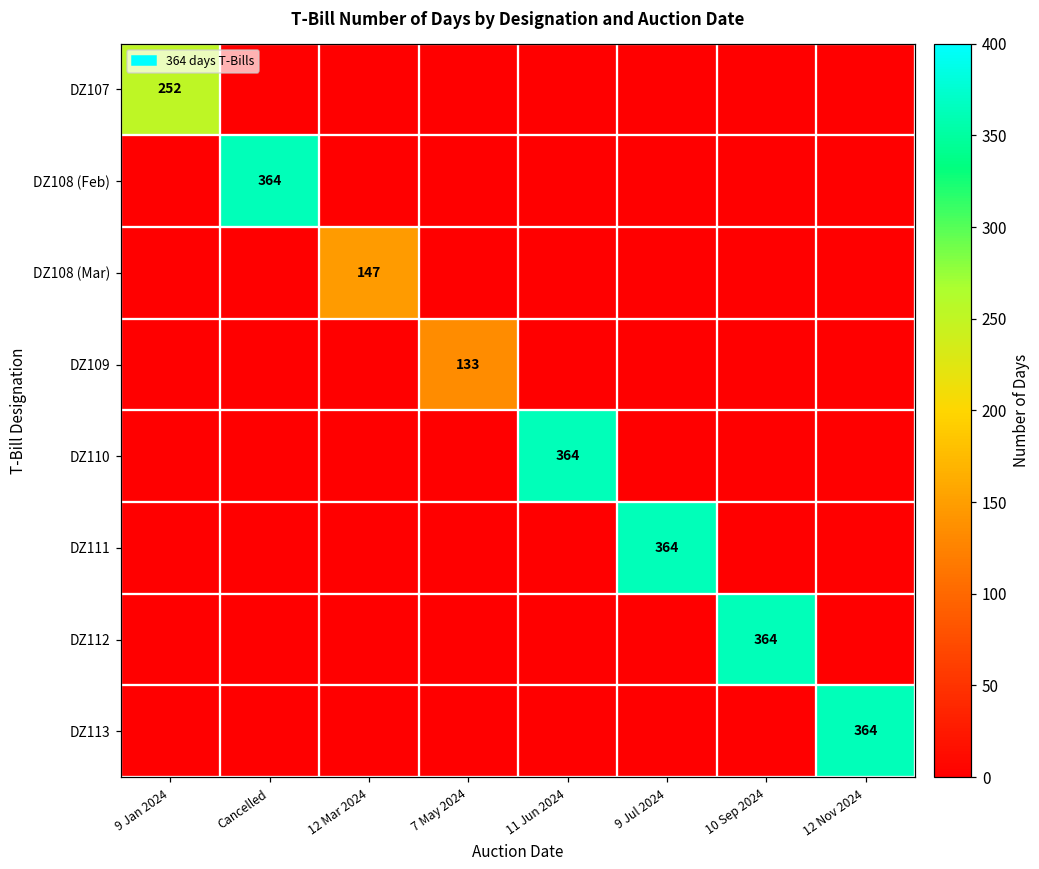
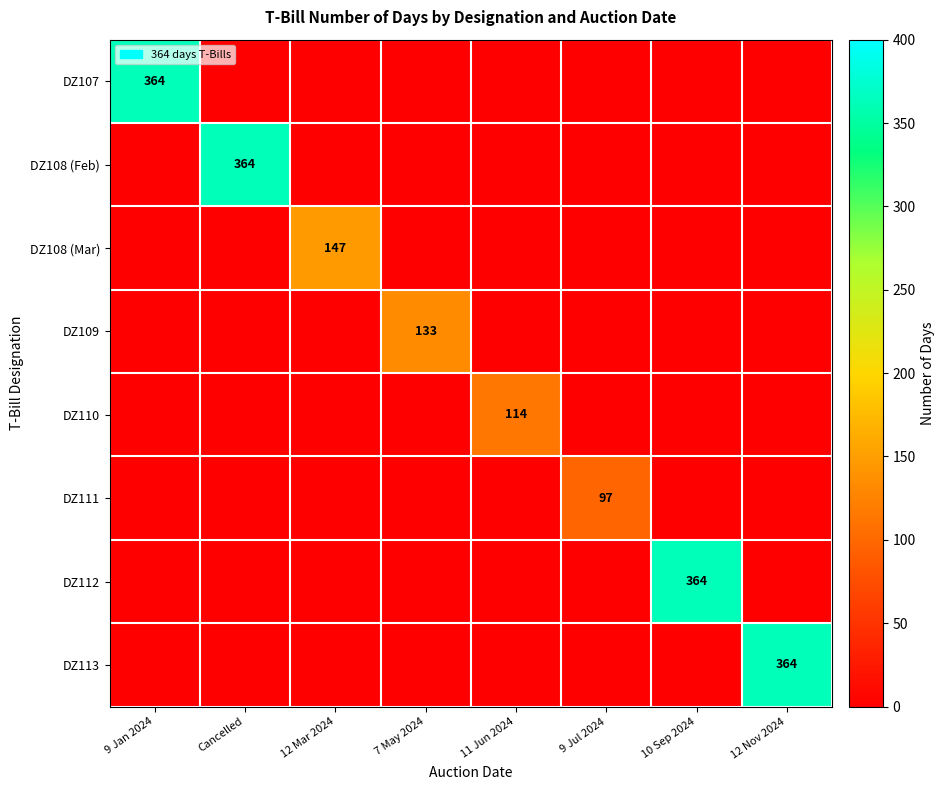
  {
    "DZ107": {
-     "9 Jan 2024": 252
+     "9 Jan 2024": 364
    },
    "DZ108 (Feb)": {
      "Cancelled": 364
    },
    "DZ108 (Mar)": {
      "12 Mar 2024": 147
    },
    "DZ109": {
      "7 May 2024": 133
    },
    "DZ110": {
-     "11 Jun 2024": 364
+     "11 Jun 2024": 114
    },
    "DZ111": {
-     "9 Jul 2024": 364
+     "9 Jul 2024": 97
    },
    "DZ112": {
      "10 Sep 2024": 364
    },
    "DZ113": {
      "12 Nov 2024": 364
    }
  }
